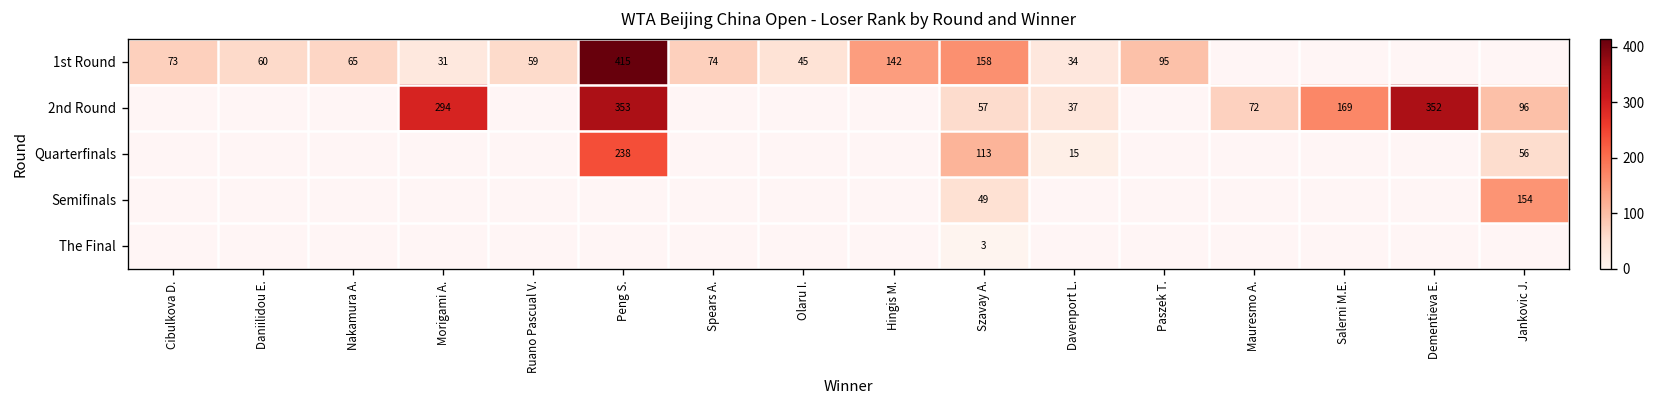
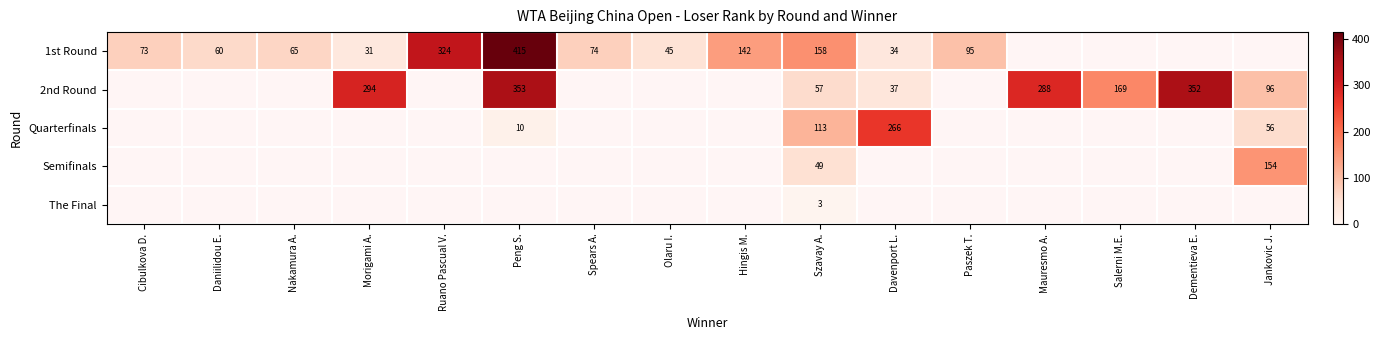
  {
    "1st Round": {
      "Cibulkova D.": 73,
      "Daniilidou E.": 60,
      "Nakamura A.": 65,
      "Morigami A.": 31,
-     "Ruano Pascual V.": 59,
+     "Ruano Pascual V.": 324,
      "Peng S.": 415,
      "Spears A.": 74,
      "Olaru I.": 45,
      "Hingis M.": 142,
      "Szavay A.": 158,
      "Davenport L.": 34,
      "Paszek T.": 95
    },
    "2nd Round": {
      "Morigami A.": 294,
      "Peng S.": 353,
      "Szavay A.": 57,
      "Davenport L.": 37,
-     "Mauresmo A.": 72,
+     "Mauresmo A.": 288,
      "Salerni M.E.": 169,
      "Dementieva E.": 352,
      "Jankovic J.": 96
    },
    "Quarterfinals": {
-     "Peng S.": 238,
+     "Peng S.": 10,
      "Szavay A.": 113,
-     "Davenport L.": 15,
+     "Davenport L.": 266,
      "Jankovic J.": 56
    },
    "Semifinals": {
      "Szavay A.": 49,
      "Jankovic J.": 154
    },
    "The Final": {
      "Szavay A.": 3
    }
  }
